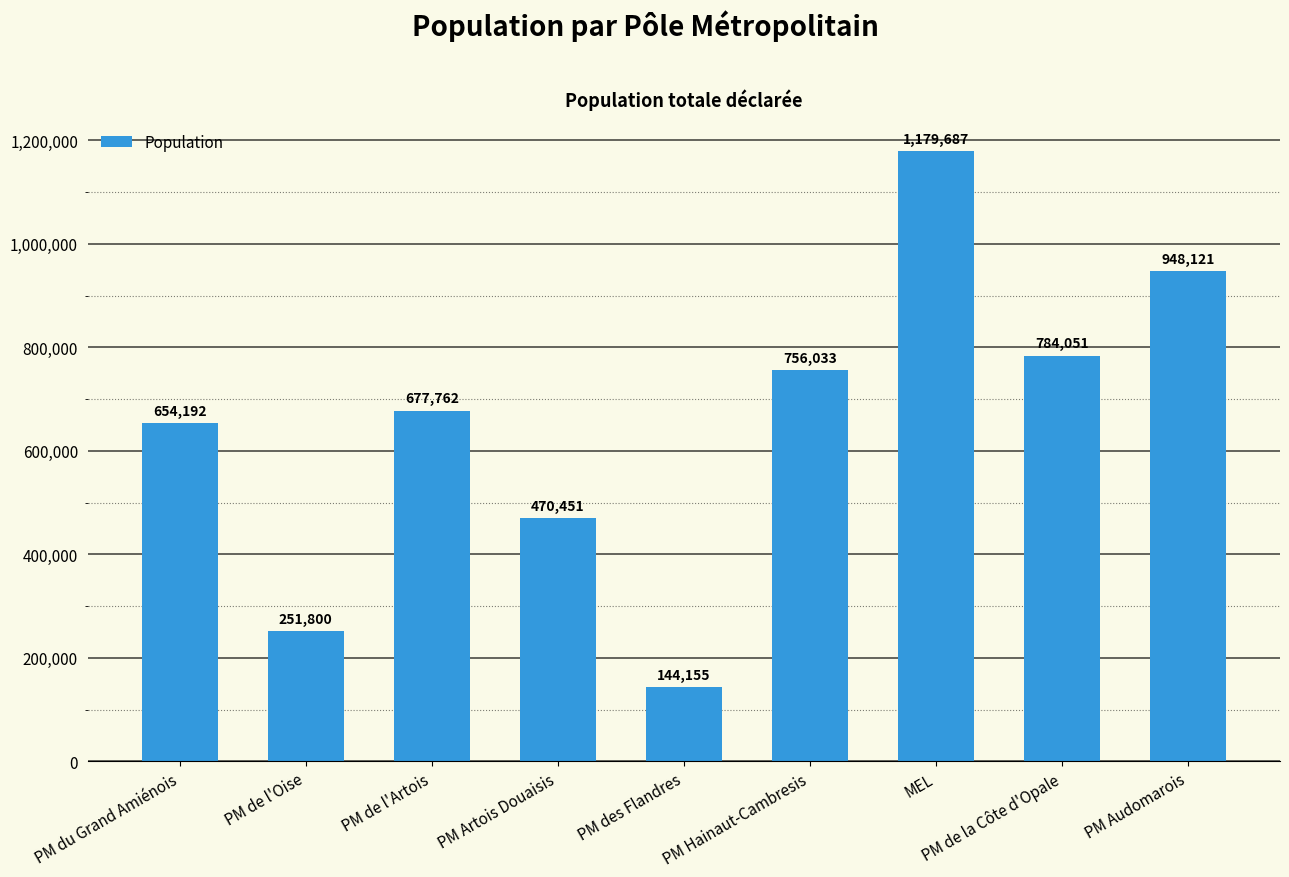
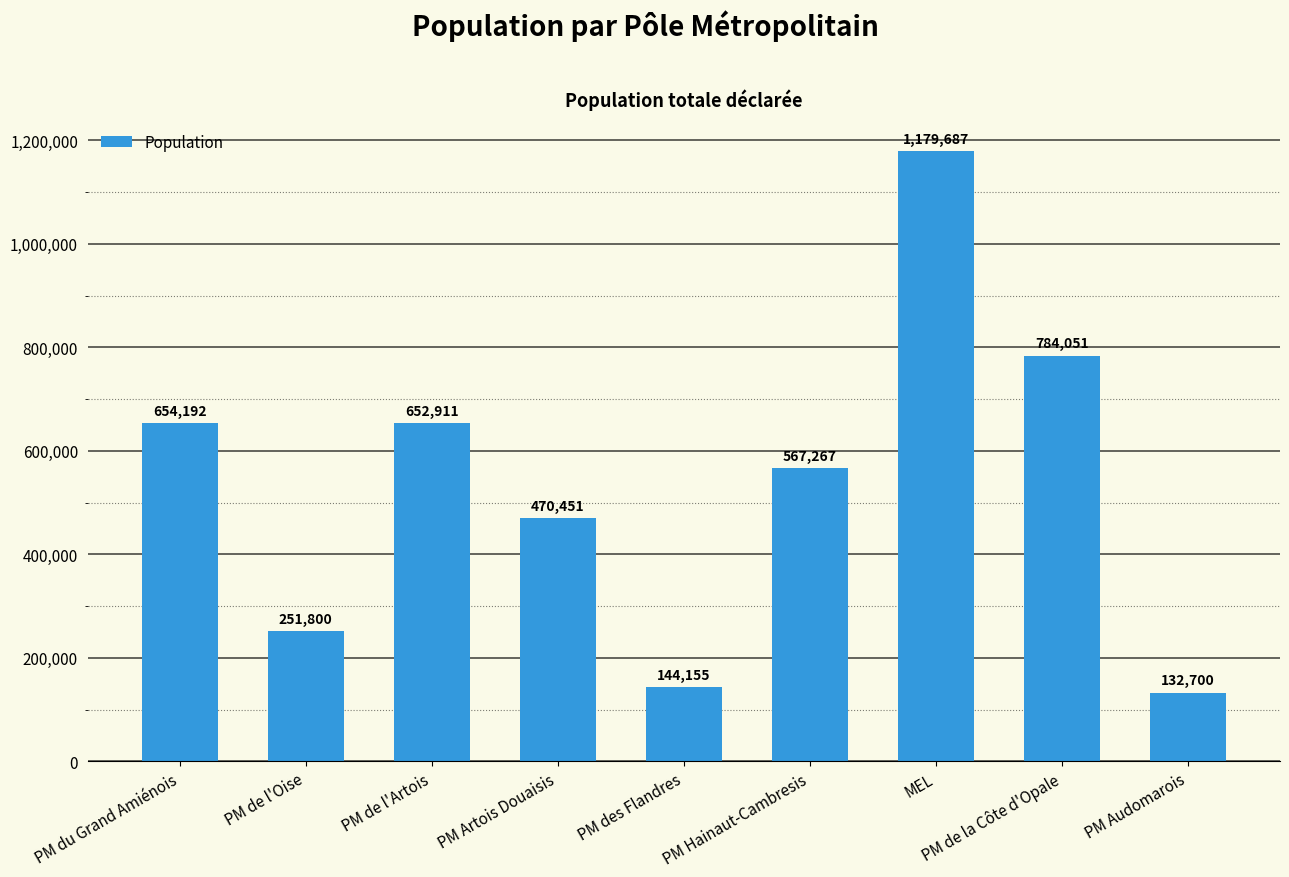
  {
    "PM du Grand Amiénois": "654,192",
    "PM de l'Oise": "251,800",
-   "PM de l'Artois": "677,762",
+   "PM de l'Artois": "652,911",
    "PM Artois Douaisis": "470,451",
    "PM des Flandres": "144,155",
-   "PM Hainaut-Cambresis": "756,033",
+   "PM Hainaut-Cambresis": "567,267",
    "MEL": "1,179,687",
    "PM de la Côte d'Opale": "784,051",
-   "PM Audomarois": "948,121"
+   "PM Audomarois": "132,700"
  }
